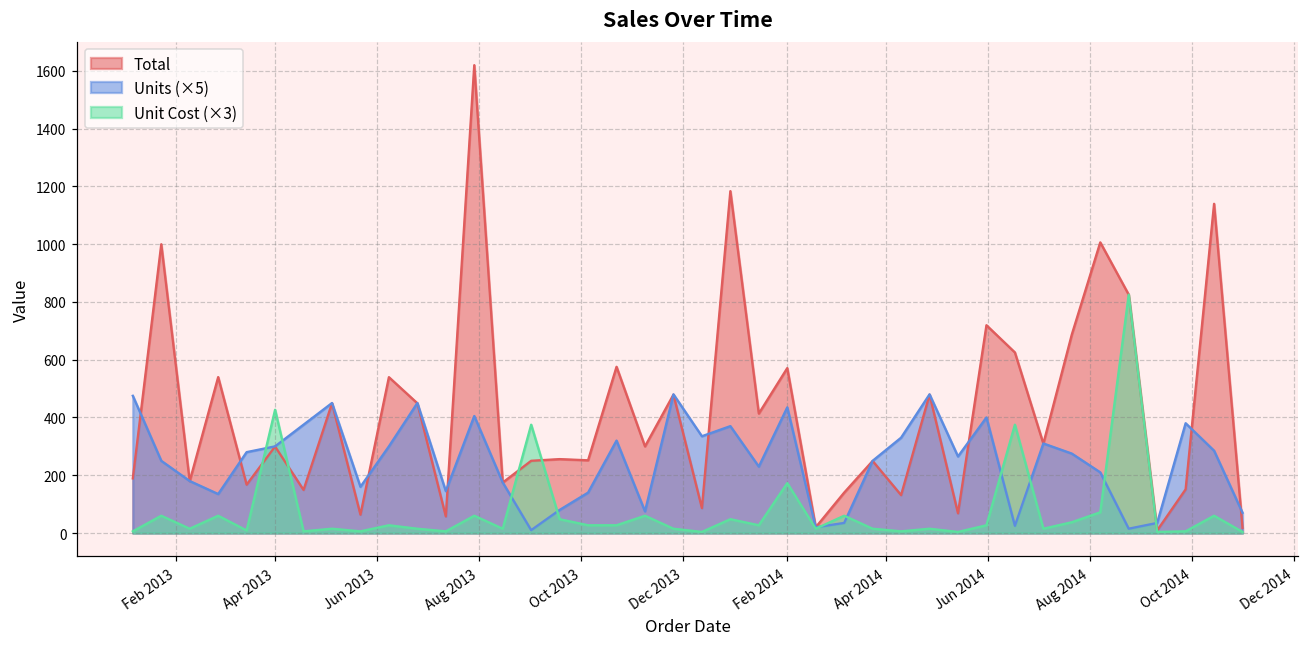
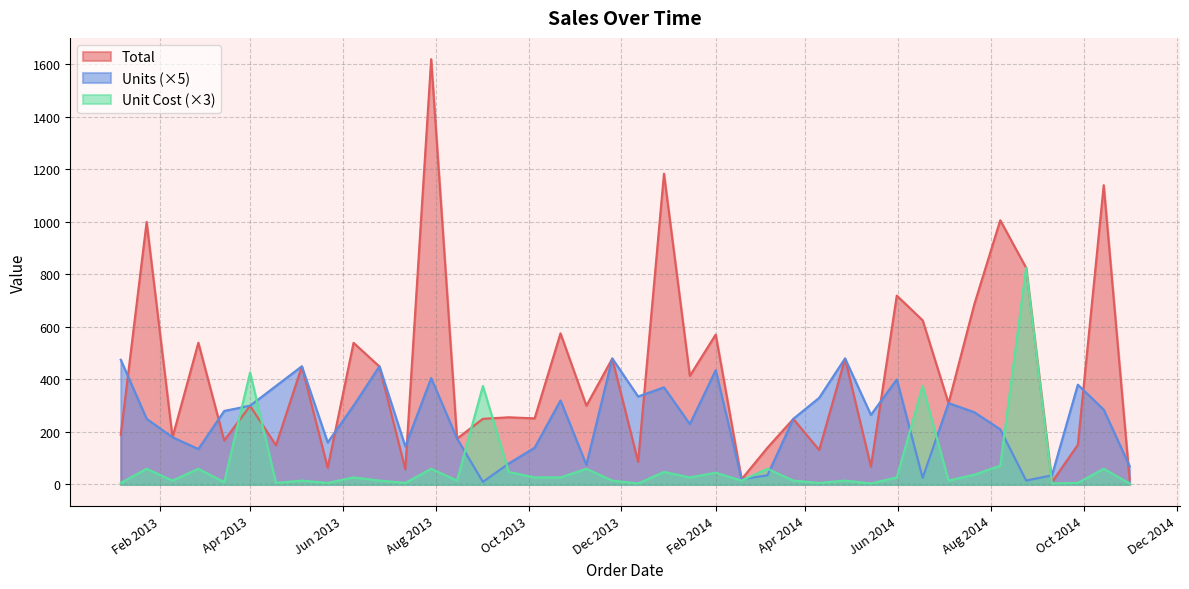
  {
    "Total": {
      "Feb 2014": 570
    },
    "Units (×5)": {
      "Feb 2014": 440
    },
    "Unit Cost (×3)": {
      "Apr 2013": 430,
-     "Feb 2014": 170
+     "Feb 2014": 50
    }
  }
